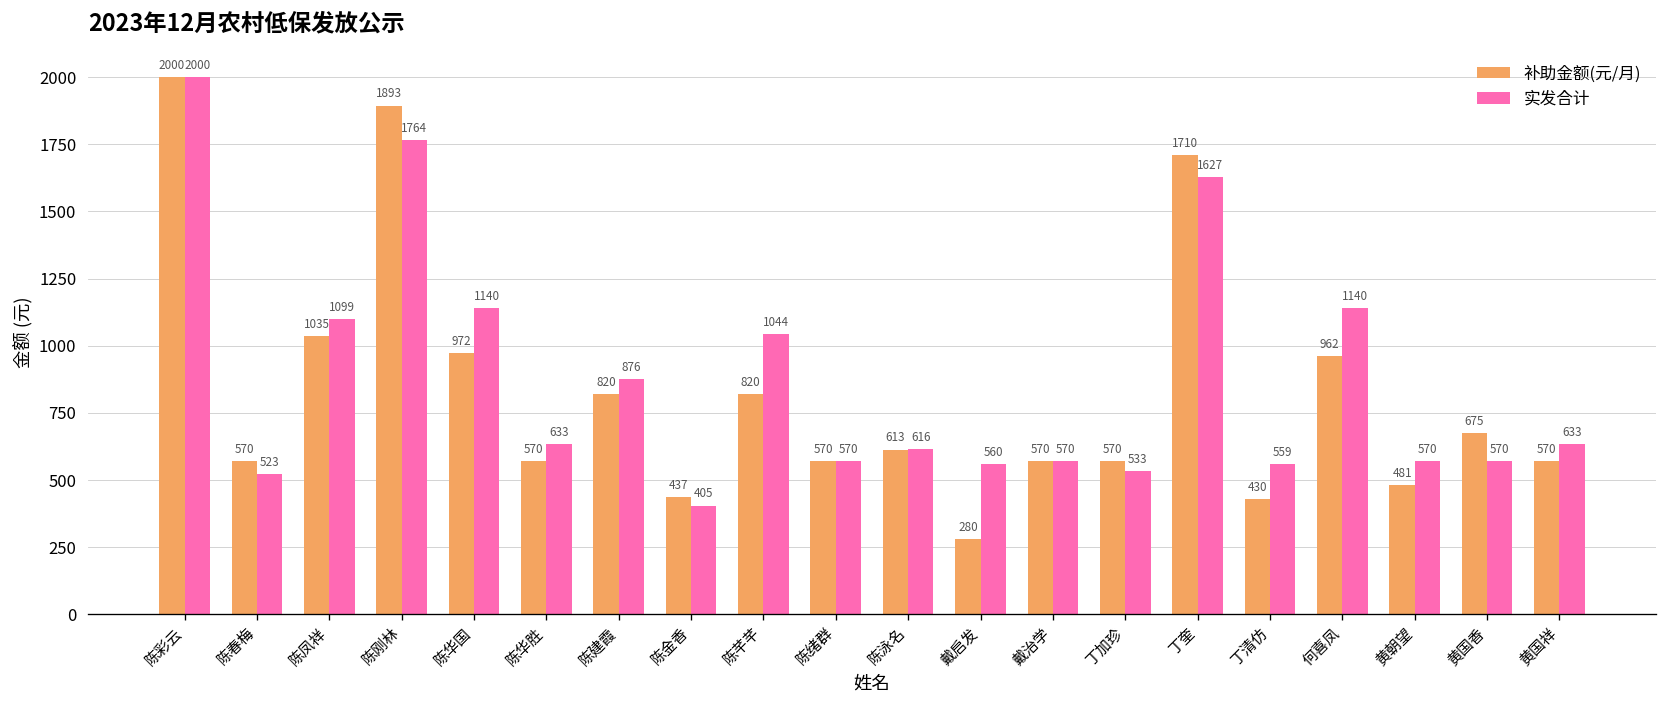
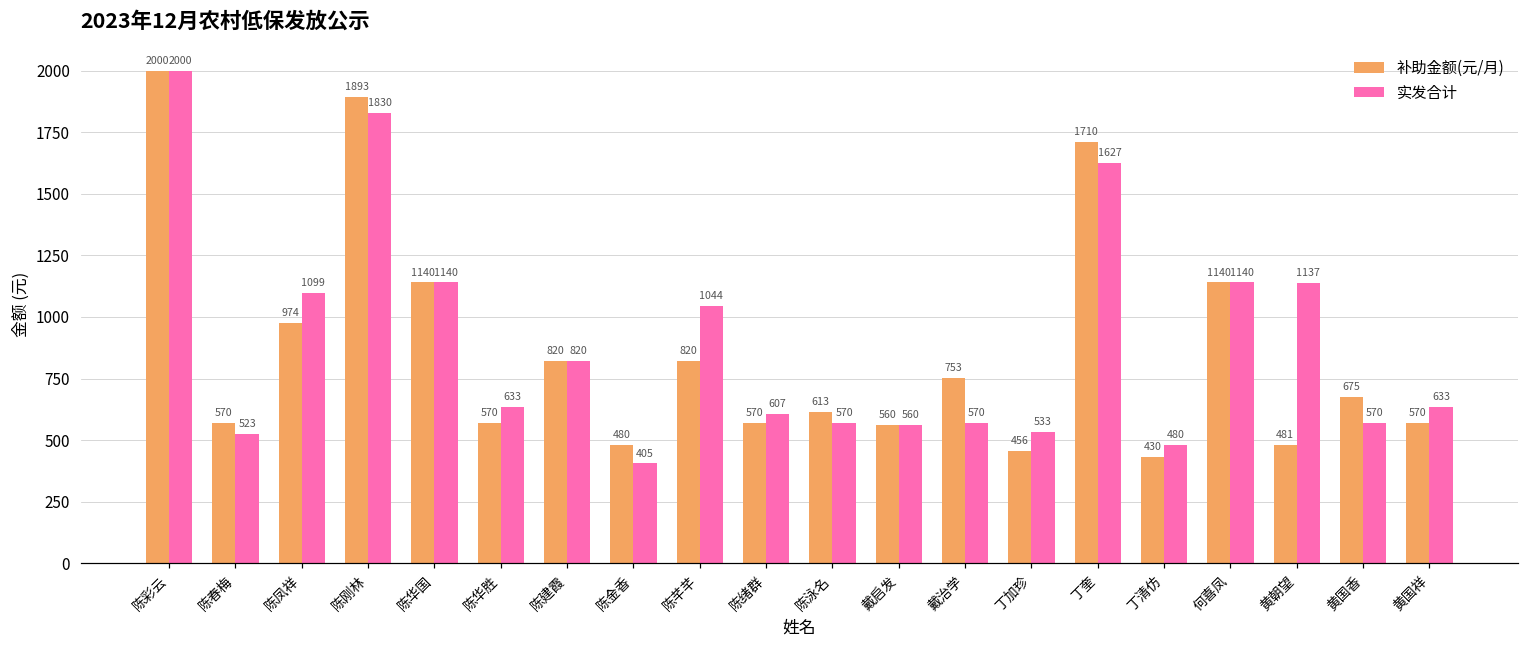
  {
    "补助金额(元/月)": {
      "陈彩云": 2000,
      "陈春梅": 570,
-     "陈凤祥": 1035,
+     "陈凤祥": 974,
      "陈刚林": 1893,
-     "陈华国": 972,
+     "陈华国": 1140,
      "陈华胜": 570,
      "陈建霞": 820,
-     "陈金香": 437,
+     "陈金香": 480,
      "陈芊芊": 820,
      "陈绪群": 570,
      "陈泳名": 613,
-     "戴启发": 280,
-     "戴治学": 570,
-     "丁加珍": 570,
+     "戴启发": 560,
+     "戴治学": 753,
+     "丁加珍": 456,
      "丁奎": 1710,
      "丁清仿": 430,
-     "何喜凤": 962,
+     "何喜凤": 1140,
      "黄朝望": 481,
      "黄国香": 675,
      "黄国祥": 570
    },
    "实发合计": {
      "陈彩云": 2000,
      "陈春梅": 523,
      "陈凤祥": 1099,
-     "陈刚林": 1764,
+     "陈刚林": 1830,
      "陈华国": 1140,
      "陈华胜": 633,
-     "陈建霞": 876,
+     "陈建霞": 820,
      "陈金香": 405,
      "陈芊芊": 1044,
-     "陈绪群": 570,
-     "陈泳名": 616,
+     "陈绪群": 607,
+     "陈泳名": 570,
      "戴启发": 560,
      "戴治学": 570,
      "丁加珍": 533,
      "丁奎": 1627,
-     "丁清仿": 559,
+     "丁清仿": 480,
      "何喜凤": 1140,
-     "黄朝望": 570,
+     "黄朝望": 1137,
      "黄国香": 570,
      "黄国祥": 633
    }
  }
